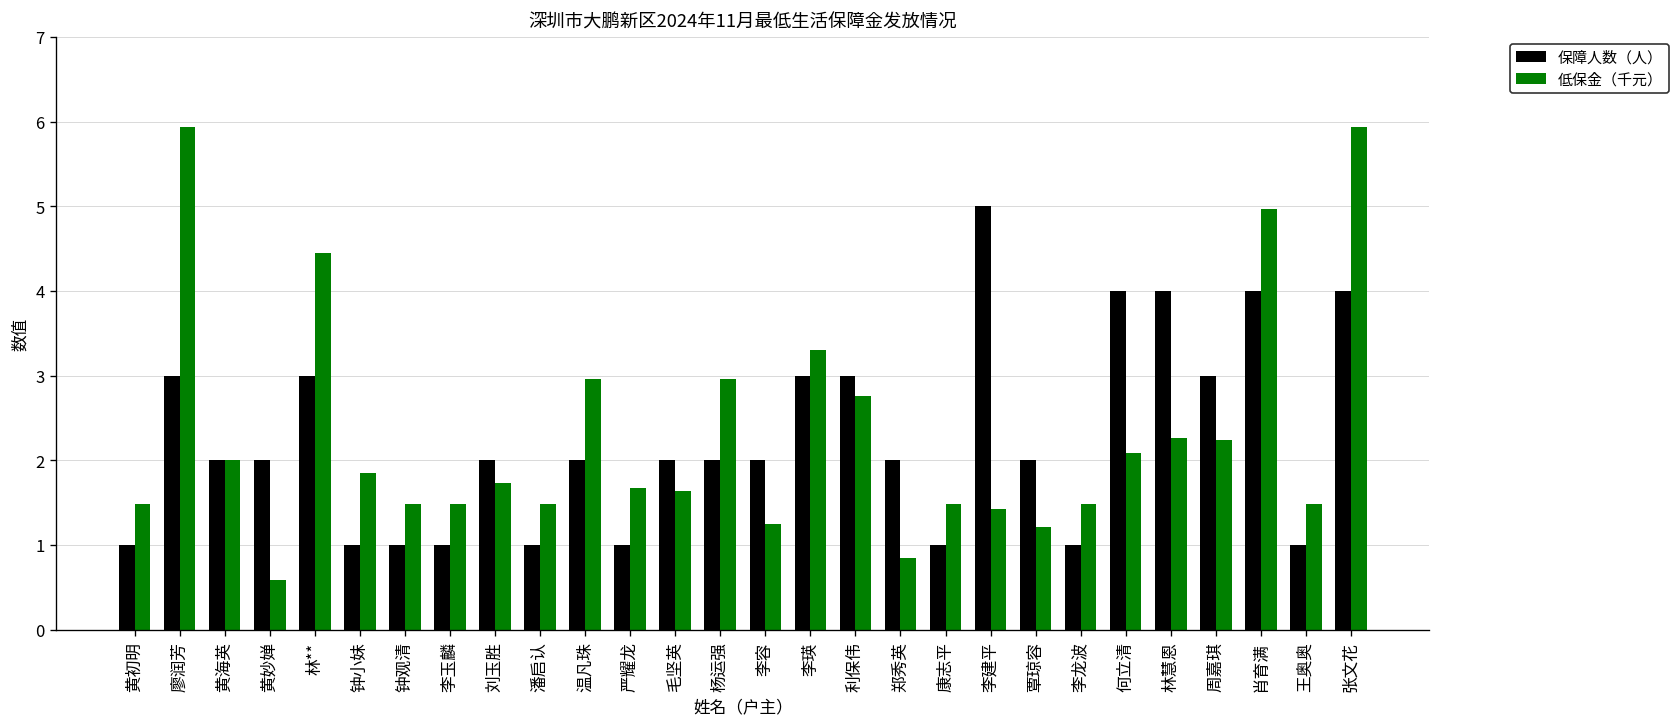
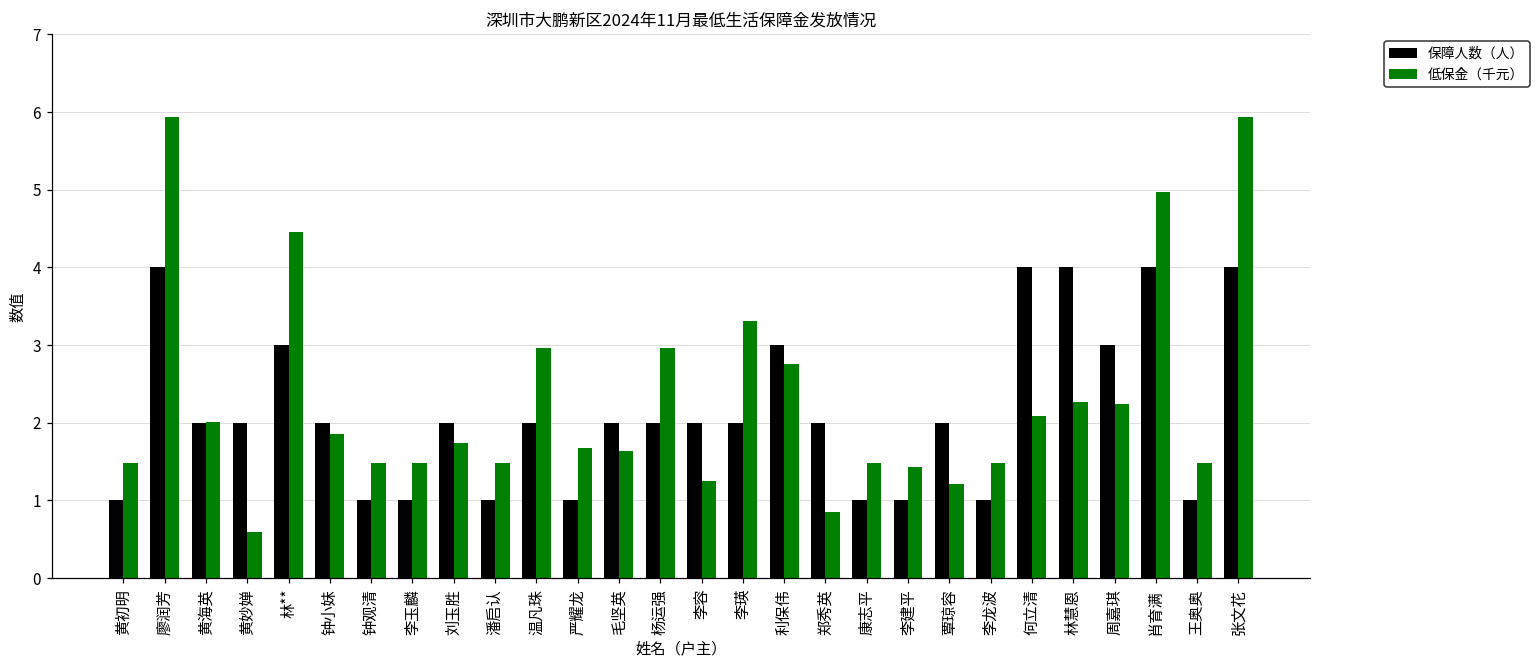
  {
    "保障人数（人）": {
      "黄初明": 1,
-     "廖润芳": 3,
+     "廖润芳": 4,
      "黄海英": 2,
      "黄妙婵": 2,
      "林**": 3,
-     "钟小妹": 1,
+     "钟小妹": 2,
      "钟观清": 1,
      "李玉麟": 1,
      "刘玉胜": 2,
      "潘启认": 1,
      "温凡珠": 2,
      "严耀龙": 1,
      "毛坚英": 2,
      "杨运强": 2,
      "李容": 2,
-     "李瑛": 3,
+     "李瑛": 2,
      "利保伟": 3,
      "郑秀英": 2,
      "康志平": 1,
-     "李建平": 5,
+     "李建平": 1,
      "覃琼容": 2,
      "李龙波": 1,
      "何立清": 4,
      "林慧恩": 4,
      "周嘉琪": 3,
      "肖育满": 4,
      "王奥奥": 1,
      "张文花": 4
    },
    "低保金（千元）": {
      "黄初明": 1.5,
      "廖润芳": 5.9,
      "黄海英": 2,
      "黄妙婵": 0.6,
      "林**": 4.4,
      "钟小妹": 1.9,
      "钟观清": 1.5,
      "李玉麟": 1.5,
      "刘玉胜": 1.7,
      "潘启认": 1.5,
      "温凡珠": 3,
      "严耀龙": 1.7,
      "毛坚英": 1.6,
      "杨运强": 3,
      "李容": 1.2,
      "李瑛": 3.3,
      "利保伟": 2.8,
      "郑秀英": 0.8,
      "康志平": 1.5,
      "李建平": 1.4,
      "覃琼容": 1.2,
      "李龙波": 1.5,
      "何立清": 2.1,
      "林慧恩": 2.3,
      "周嘉琪": 2.2,
      "肖育满": 5,
      "王奥奥": 1.5,
      "张文花": 5.9
    }
  }
